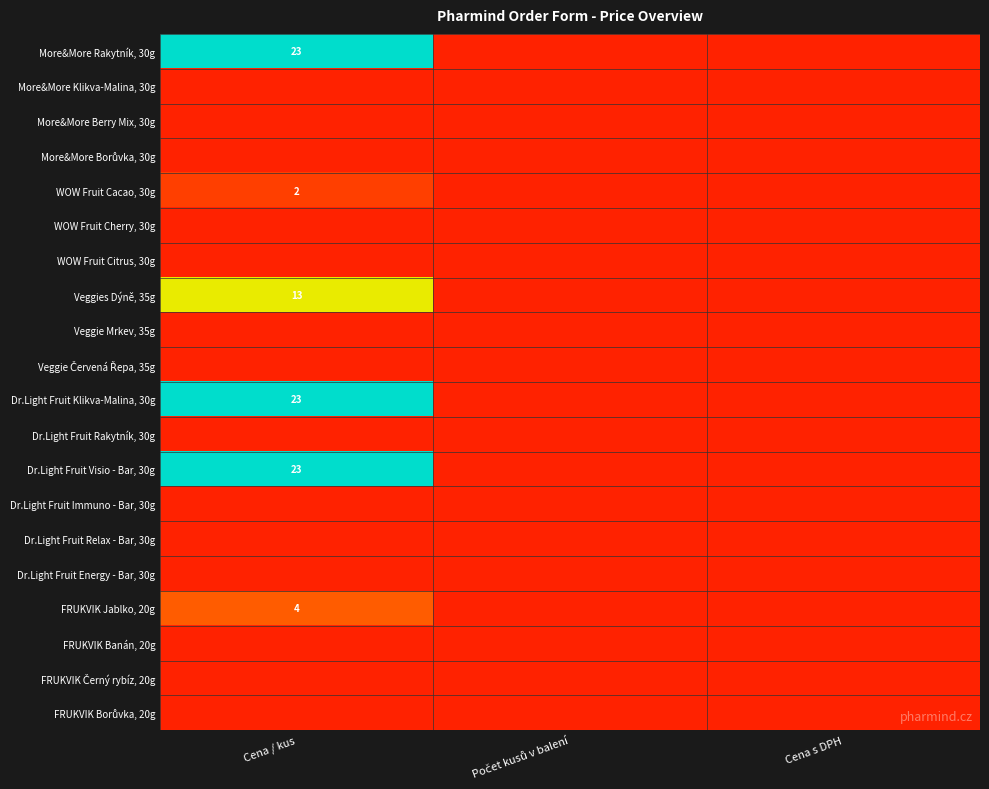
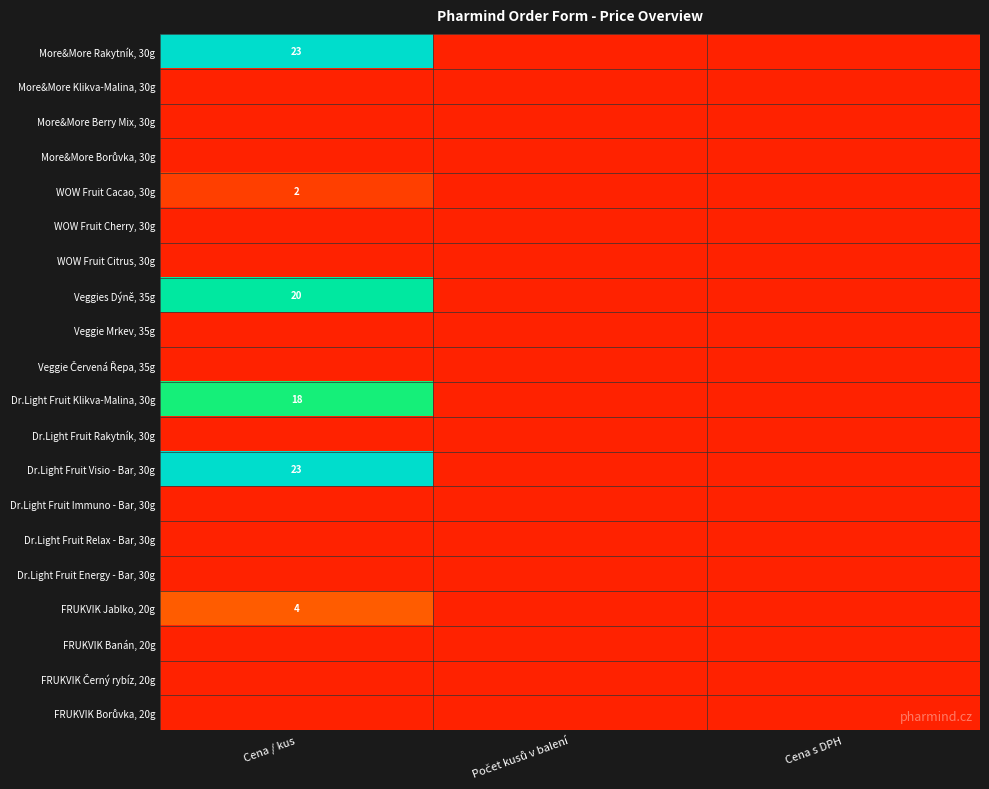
  {
    "More&More Rakytník, 30g": {
      "Cena / kus": 23
    },
    "WOW Fruit Cacao, 30g": {
      "Cena / kus": 2
    },
    "Veggies Dýně, 35g": {
-     "Cena / kus": 13
+     "Cena / kus": 20
    },
    "Dr.Light Fruit Klikva-Malina, 30g": {
-     "Cena / kus": 23
+     "Cena / kus": 18
    },
    "Dr.Light Fruit Visio - Bar, 30g": {
      "Cena / kus": 23
    },
    "FRUKVIK Jablko, 20g": {
      "Cena / kus": 4
    }
  }
